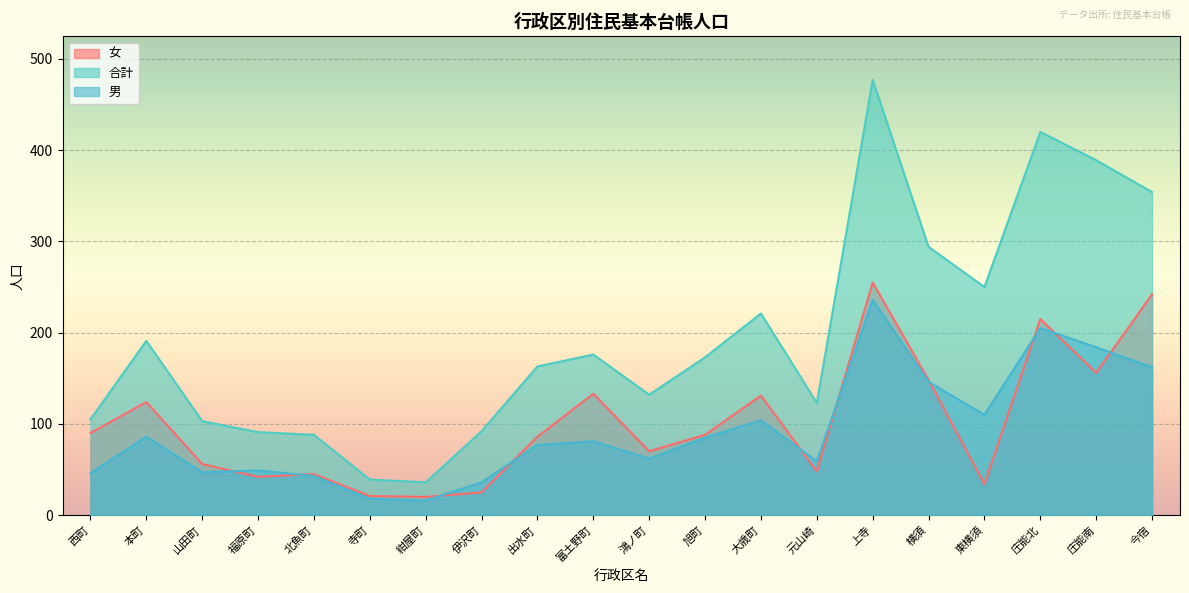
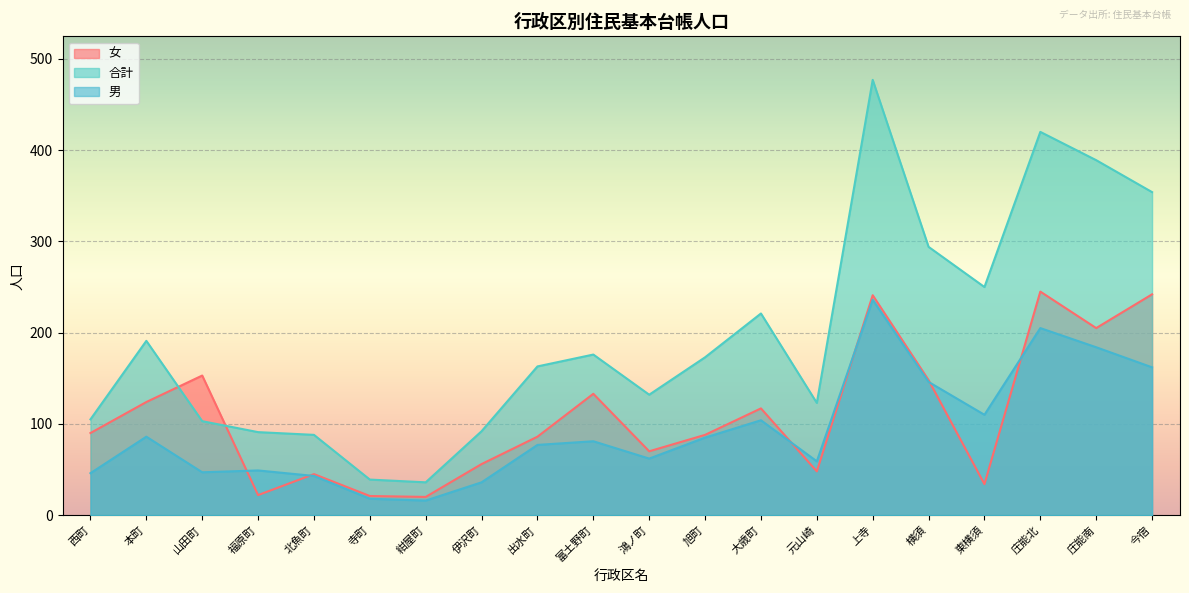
  {
    "女": {
      "西町": 90,
      "本町": 120,
-     "山田町": 60,
-     "福原町": 40,
+     "山田町": 150,
+     "福原町": 20,
      "寺町": 20,
      "紺屋町": 20,
-     "伊沢町": 30,
+     "伊沢町": 60,
      "出水町": 90,
      "富土野町": 130,
      "鴻ノ町": 70,
      "旭町": 90,
-     "大歳町": 130,
+     "大歳町": 120,
      "元山崎": 50,
-     "上寺": 260,
+     "上寺": 240,
      "東横須": 30,
-     "庄能北": 220,
-     "庄能南": 160,
+     "庄能北": 250,
+     "庄能南": 210,
      "今宿": 240
    }
  }
